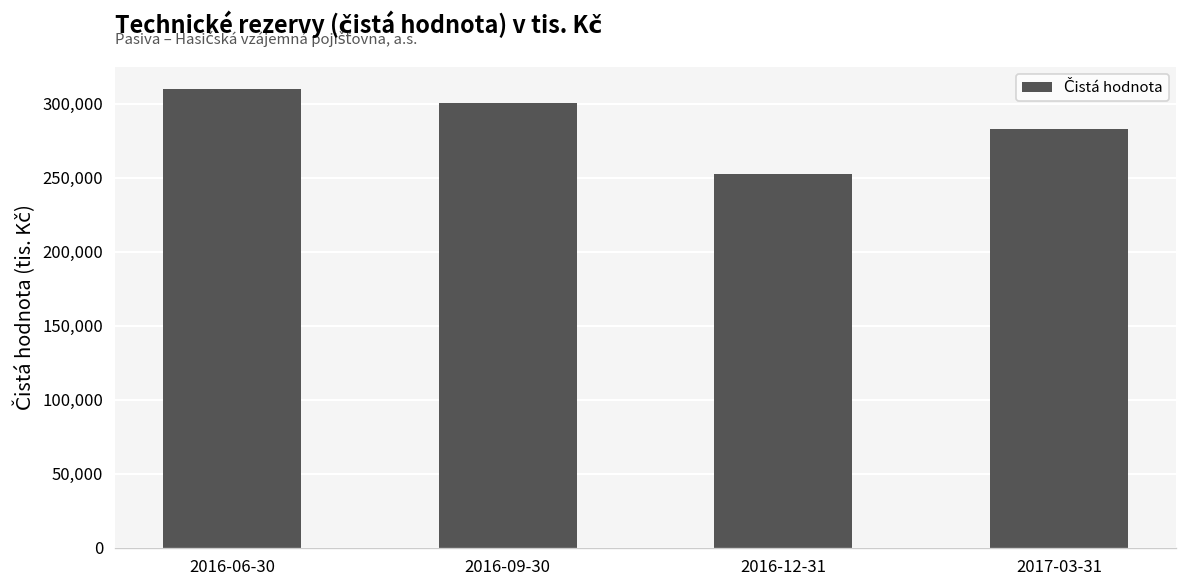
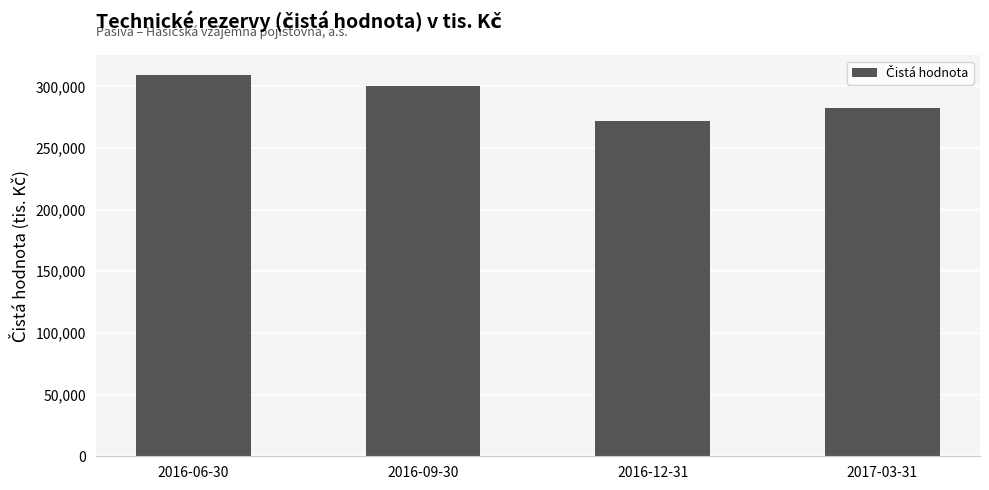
  {
    "2016-06-30": "310,000",
    "2016-09-30": "300,000",
-   "2016-12-31": "253,000",
+   "2016-12-31": "272,000",
    "2017-03-31": "283,000"
  }
